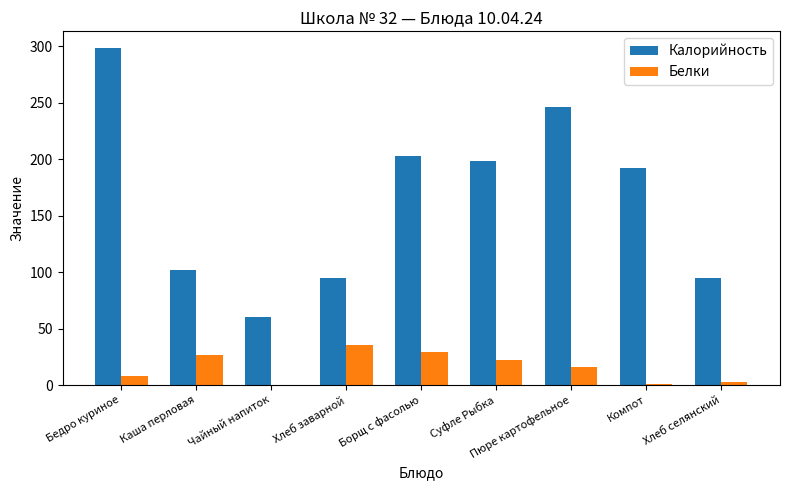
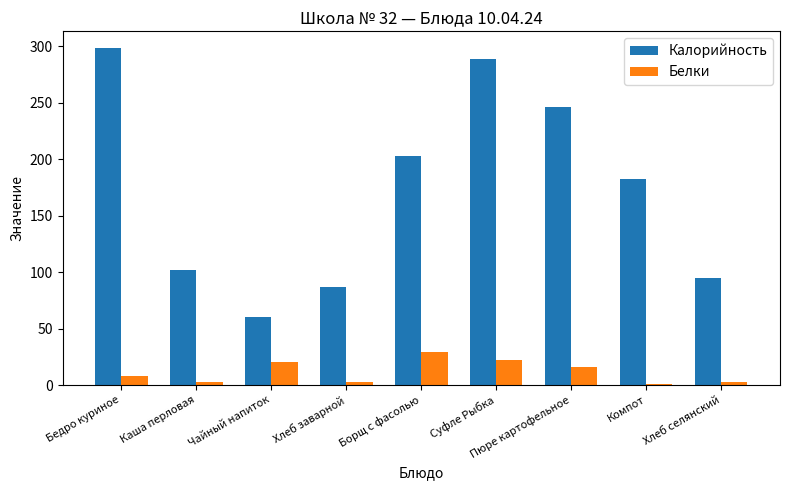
  {
    "Калорийность": {
      "Бедро куриное": 298,
      "Каша перловая": 102,
      "Чайный напиток": 60,
-     "Хлеб заварной": 95,
+     "Хлеб заварной": 87,
      "Борщ с фасолью": 202,
-     "Суфле Рыбка": 198,
+     "Суфле Рыбка": 289,
      "Пюре картофельное": 246,
-     "Компот": 192,
+     "Компот": 182,
      "Хлеб селянский": 94
    },
    "Белки": {
      "Бедро куриное": 8,
-     "Каша перловая": 27,
-     "Чайный напиток": 0,
-     "Хлеб заварной": 36,
+     "Каша перловая": 3,
+     "Чайный напиток": 20,
+     "Хлеб заварной": 3,
      "Борщ с фасолью": 30,
      "Суфле Рыбка": 22,
      "Пюре картофельное": 16,
      "Хлеб селянский": 3
    }
  }
